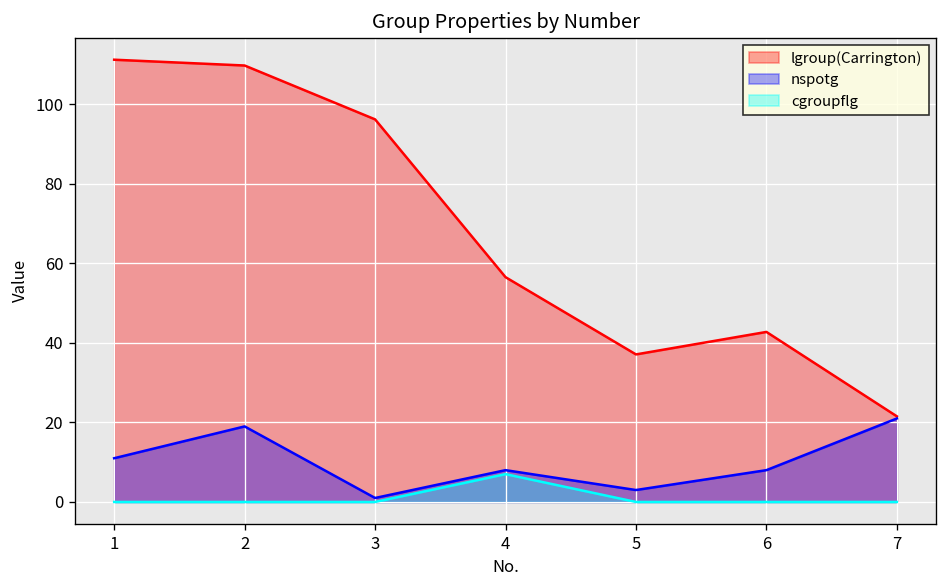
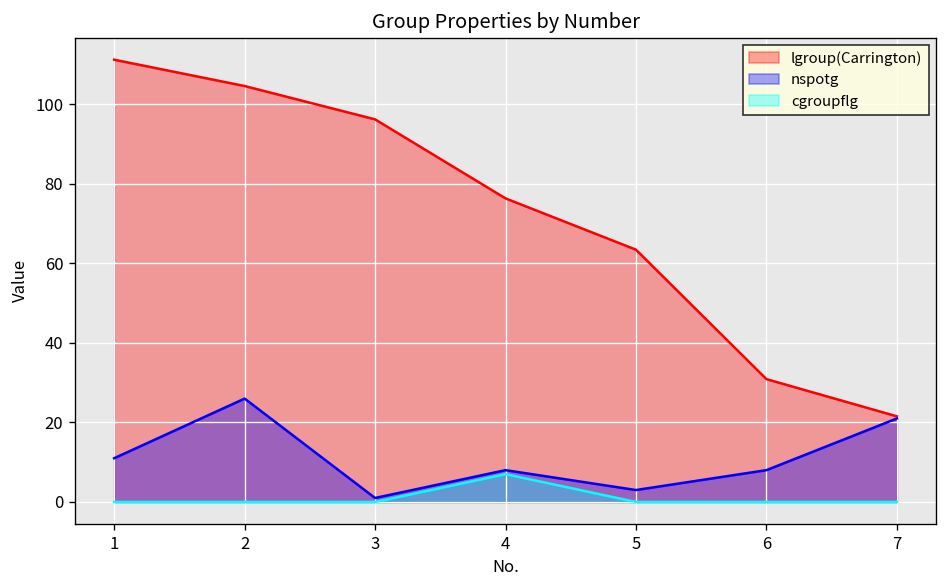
  {
    "lgroup(Carrington)": {
      "1": 111,
-     "2": 110,
+     "2": 105,
      "3": 96,
-     "4": 57,
-     "5": 37,
-     "6": 43
+     "4": 76,
+     "5": 63,
+     "6": 31
    },
    "nspotg": {
      "1": 11,
-     "2": 19,
+     "2": 26,
      "3": 1,
      "4": 8,
      "5": 3,
      "6": 8
    },
    "cgroupflg": {
      "1": 0,
      "2": 0,
      "3": 0,
      "4": 7,
      "5": 0,
      "6": 0,
      "7": 0
    }
  }
